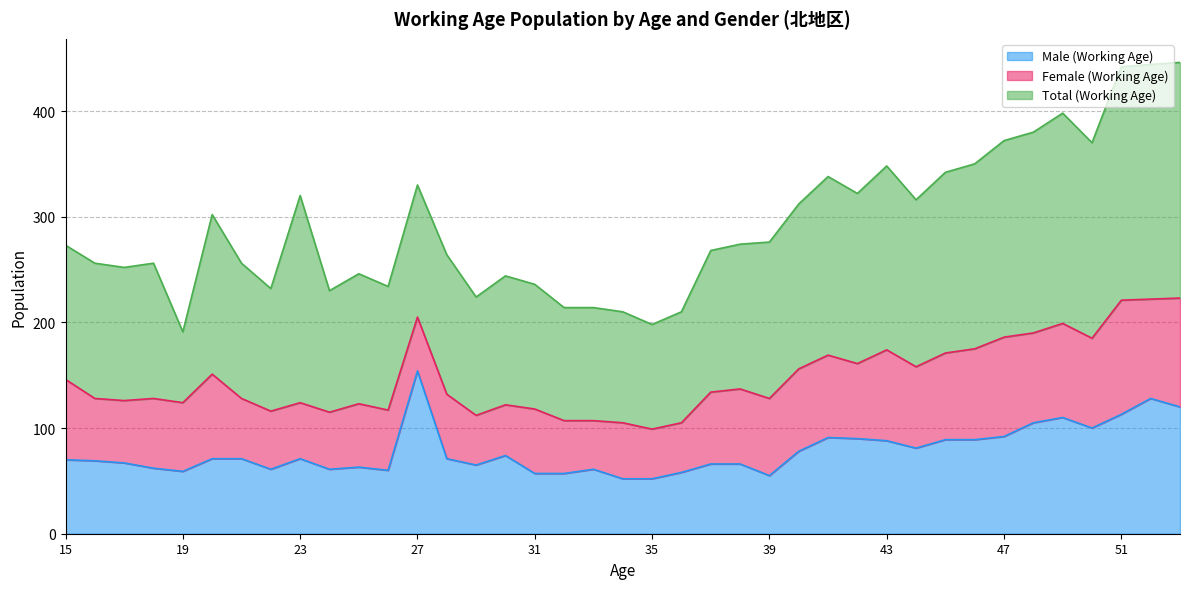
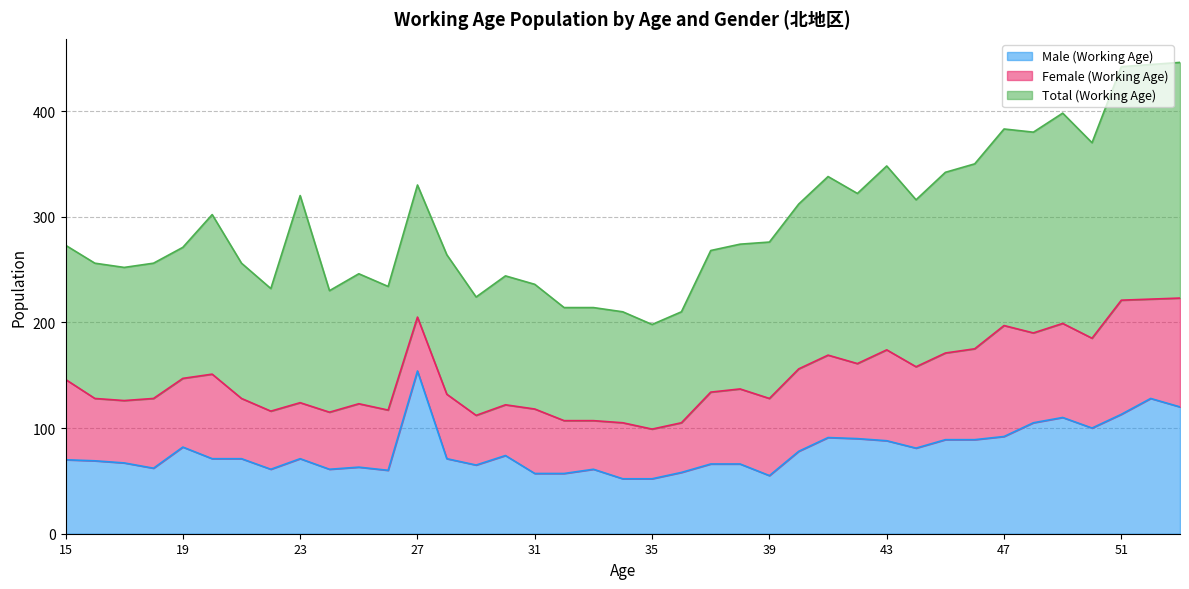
  {
    "Male (Working Age)": {
      "15": 70,
-     "19": 59,
+     "19": 82,
      "23": 71,
      "27": 154,
      "31": 57,
      "35": 52,
      "39": 55,
      "43": 88,
      "47": 92,
      "51": 113
    },
    "Female (Working Age)": {
      "15": 76,
      "19": 65,
      "23": 53,
      "27": 51,
      "31": 61,
      "35": 47,
      "39": 73,
      "43": 86,
-     "47": 94,
+     "47": 105,
      "51": 108
    },
    "Total (Working Age)": {
      "15": 127,
-     "19": 67,
+     "19": 124,
      "23": 196,
      "27": 125,
      "31": 118,
      "35": 99,
      "39": 148,
      "43": 174,
      "47": 186
    }
  }
